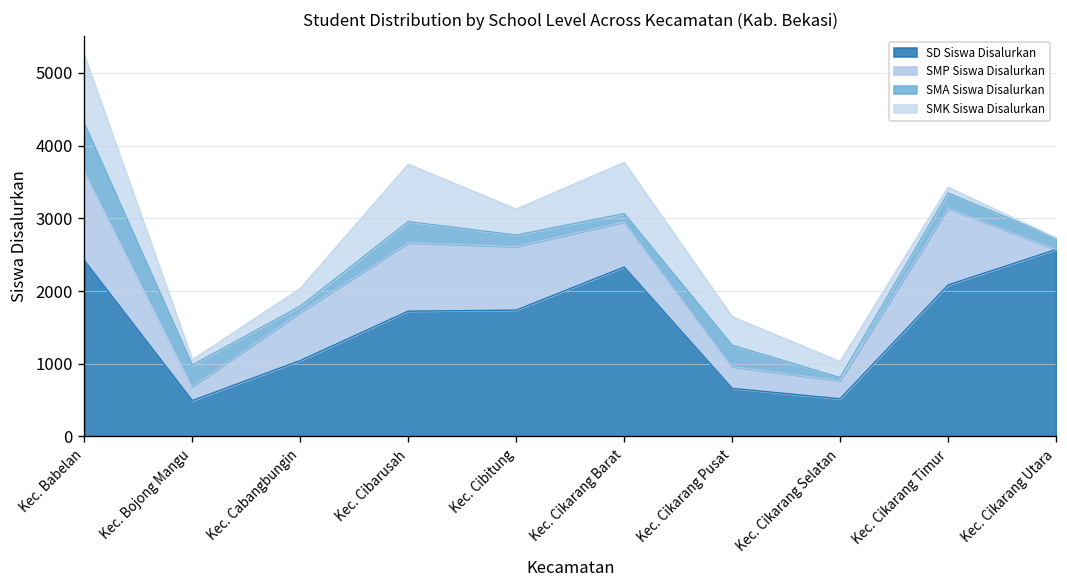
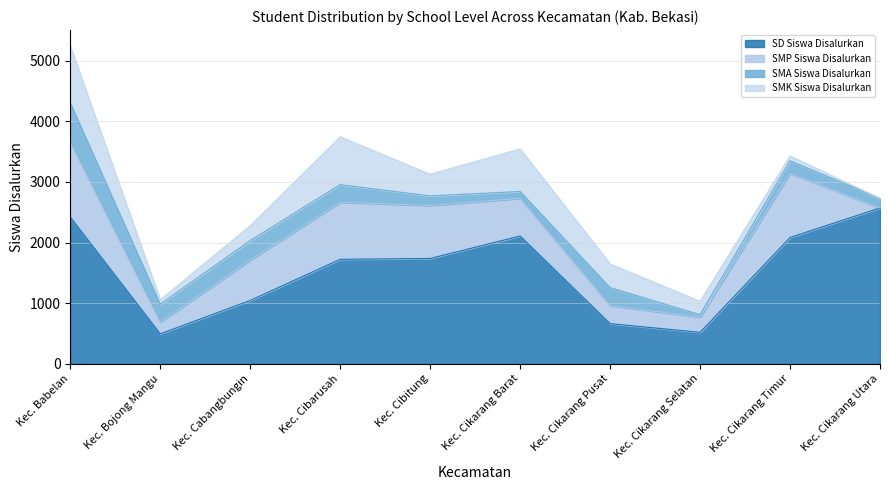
  {
    "SD Siswa Disalurkan": {
      "Kec. Babelan": 2400,
      "Kec. Bojong Mangu": 500,
      "Kec. Cabangbungin": 1000,
      "Kec. Cibarusah": 1700,
      "Kec. Cibitung": 1700,
-     "Kec. Cikarang Barat": 2300,
+     "Kec. Cikarang Barat": 2100,
      "Kec. Cikarang Pusat": 700,
      "Kec. Cikarang Selatan": 500,
      "Kec. Cikarang Timur": 2100
    },
    "SMA Siswa Disalurkan": {
      "Kec. Babelan": 700,
      "Kec. Bojong Mangu": 300,
-     "Kec. Cabangbungin": 100,
+     "Kec. Cabangbungin": 300,
      "Kec. Cibarusah": 300,
      "Kec. Cibitung": 200,
      "Kec. Cikarang Barat": 100,
      "Kec. Cikarang Pusat": 300,
      "Kec. Cikarang Timur": 200
    }
  }
